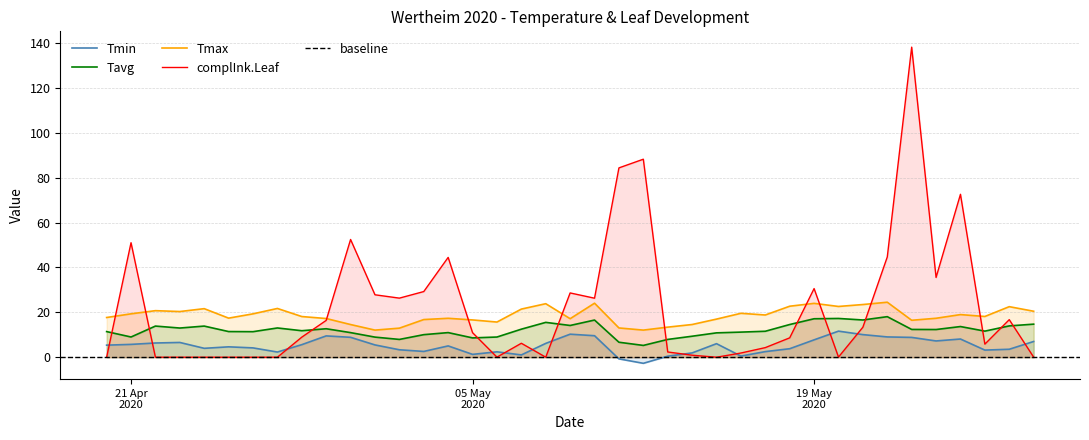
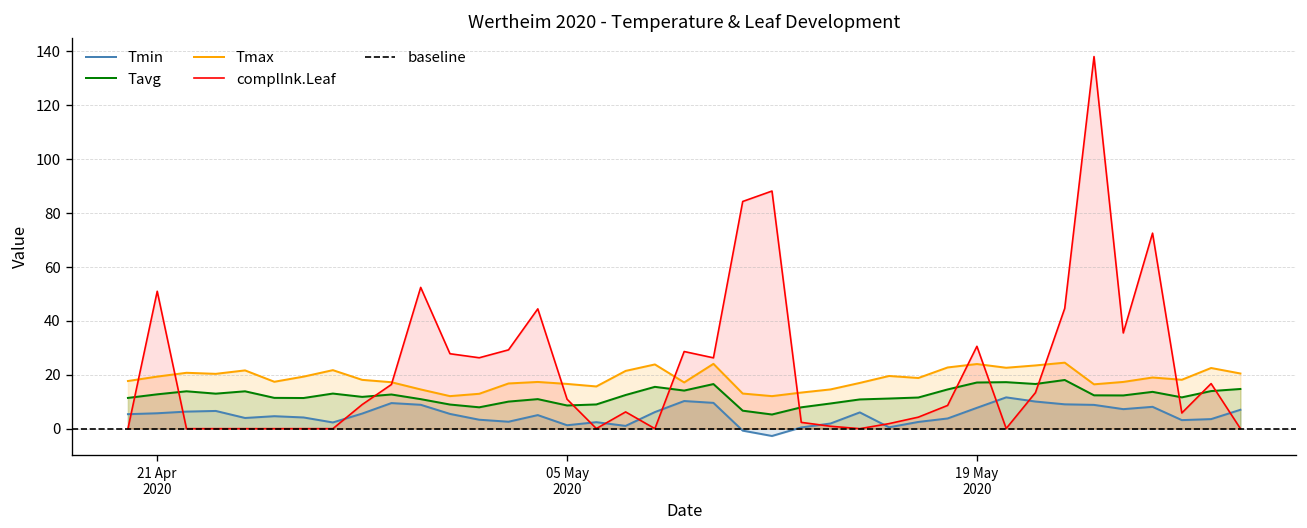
  {
    "Tavg": {
-     "21 Apr 2020": 9,
+     "21 Apr 2020": 13,
      "05 May 2020": 9,
      "19 May 2020": 17
    },
    "Tmax": {
      "21 Apr 2020": 19,
      "05 May 2020": 17,
      "19 May 2020": 24
    },
    "complInk.Leaf": {
      "21 Apr 2020": 51,
      "05 May 2020": 11,
      "19 May 2020": 31
    }
  }
